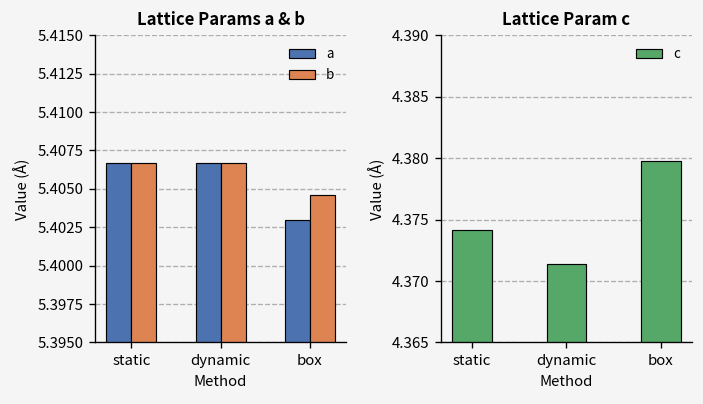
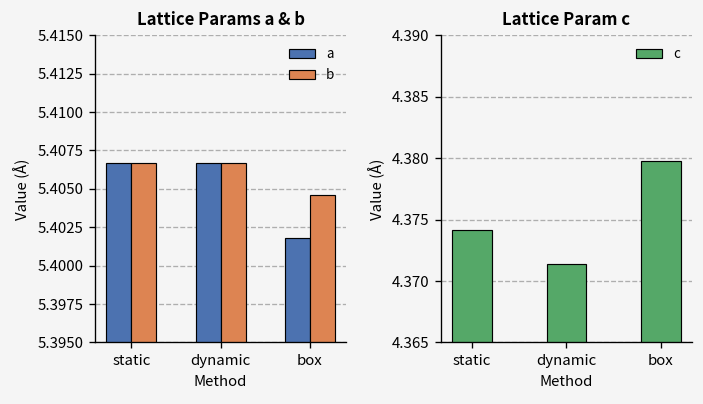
  {
    "Lattice Params a & b": {
      "a": {
        "static": 5.4067,
        "dynamic": 5.4067,
-       "box": 5.4030
+       "box": 5.4018
      },
      "b": {
        "static": 5.4067,
        "dynamic": 5.4067,
        "box": 5.4046
      }
    },
    "Lattice Param c": {
      "static": 4.3741,
      "dynamic": 4.3714,
      "box": 4.3797
    }
  }
